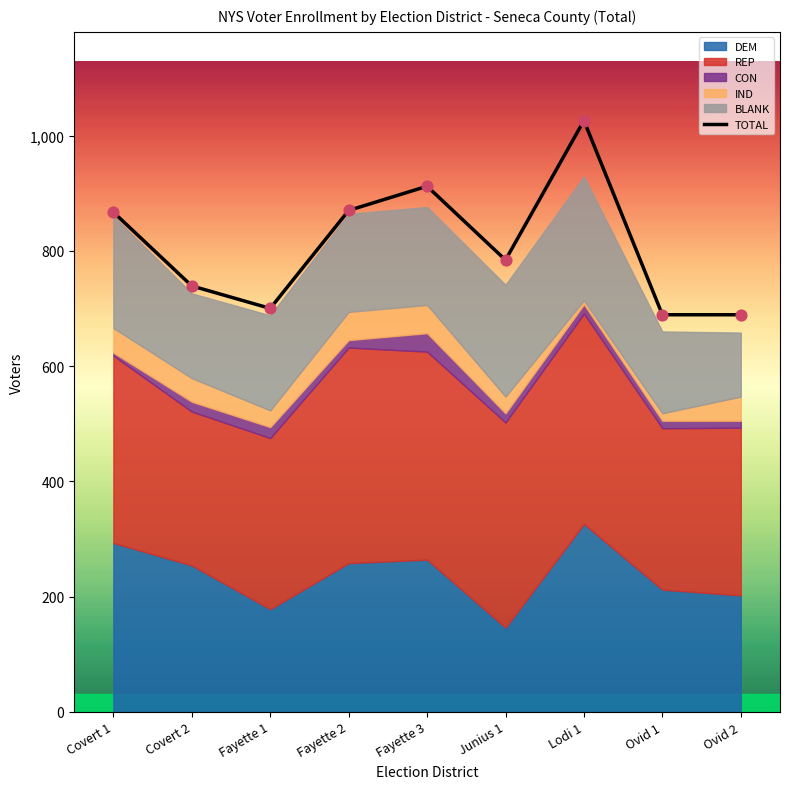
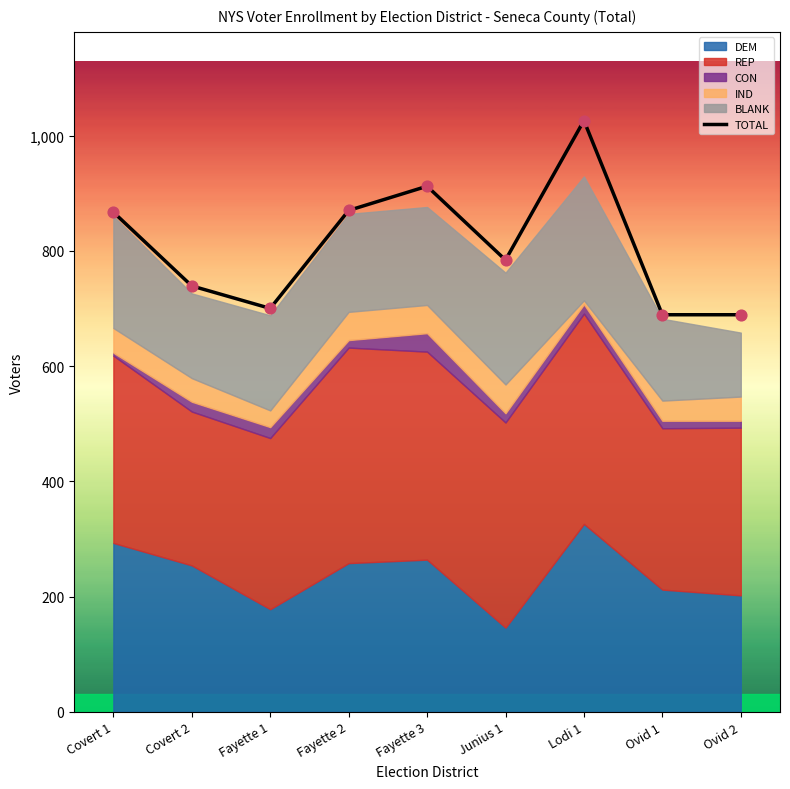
  {
    "TOTAL": {
      "Covert 1": "870",
      "Covert 2": "740",
      "Fayette 1": "700",
      "Fayette 2": "870",
      "Fayette 3": "910",
      "Junius 1": "780",
      "Lodi 1": "1,030",
      "Ovid 1": "690",
      "Ovid 2": "690"
    },
    "DEM": {
      "Covert 1": "290",
      "Covert 2": "250",
      "Fayette 1": "180",
      "Fayette 2": "260",
      "Fayette 3": "260",
      "Junius 1": "150",
      "Lodi 1": "330",
      "Ovid 1": "210",
      "Ovid 2": "200"
    },
    "REP": {
      "Covert 1": "330",
      "Covert 2": "270",
      "Fayette 1": "300",
      "Fayette 2": "370",
      "Fayette 3": "360",
      "Junius 1": "360",
      "Lodi 1": "370",
      "Ovid 1": "280",
      "Ovid 2": "290"
    },
    "CON": {
      "Covert 1": "10",
      "Covert 2": "20",
      "Fayette 1": "20",
      "Fayette 2": "10",
      "Fayette 3": "30",
      "Junius 1": "20",
      "Lodi 1": "20",
      "Ovid 1": "10",
      "Ovid 2": "10"
    },
    "IND": {
      "Covert 1": "40",
      "Covert 2": "40",
      "Fayette 1": "30",
      "Fayette 2": "50",
      "Fayette 3": "50",
-     "Junius 1": "30",
+     "Junius 1": "50",
      "Lodi 1": "10",
-     "Ovid 1": "10",
+     "Ovid 1": "40",
      "Ovid 2": "40"
    },
    "BLANK": {
      "Covert 1": "190",
      "Covert 2": "150",
      "Fayette 1": "170",
      "Fayette 2": "170",
      "Fayette 3": "170",
      "Junius 1": "190",
      "Lodi 1": "220",
      "Ovid 1": "140",
      "Ovid 2": "110"
    }
  }
